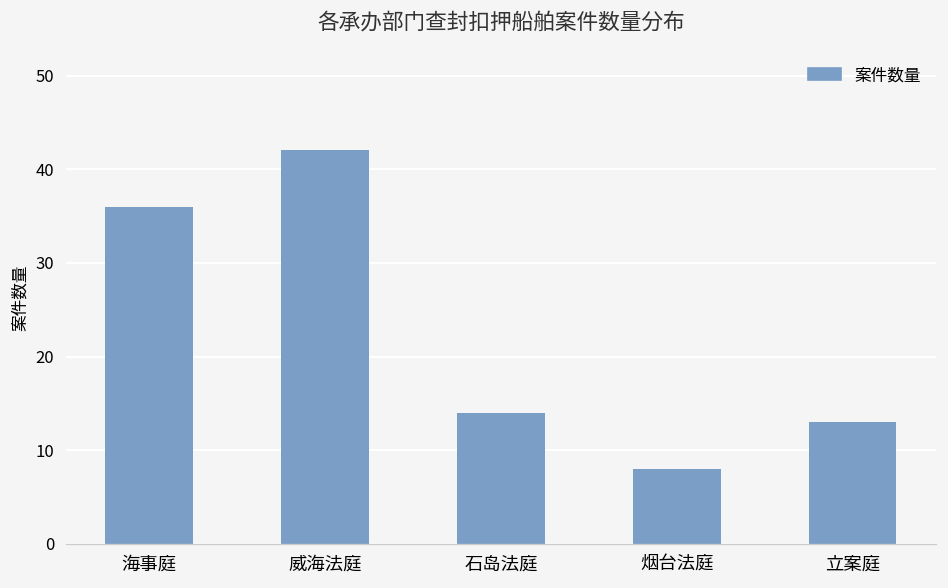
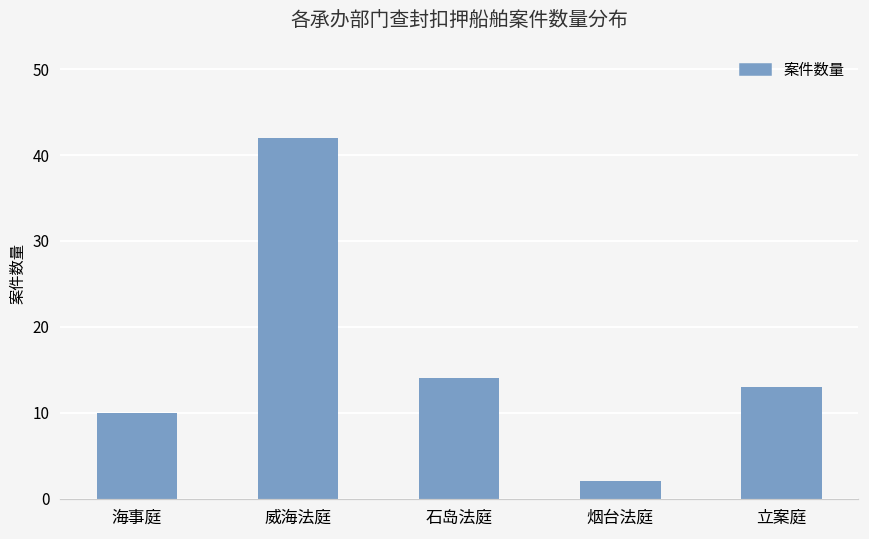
  {
-   "海事庭": 36,
+   "海事庭": 10,
    "威海法庭": 42,
    "石岛法庭": 14,
-   "烟台法庭": 8,
+   "烟台法庭": 2,
    "立案庭": 13
  }
